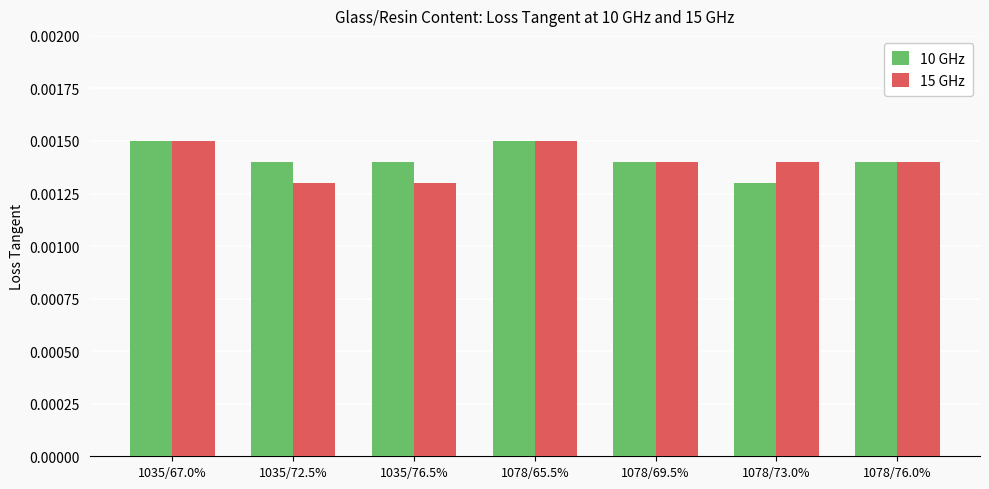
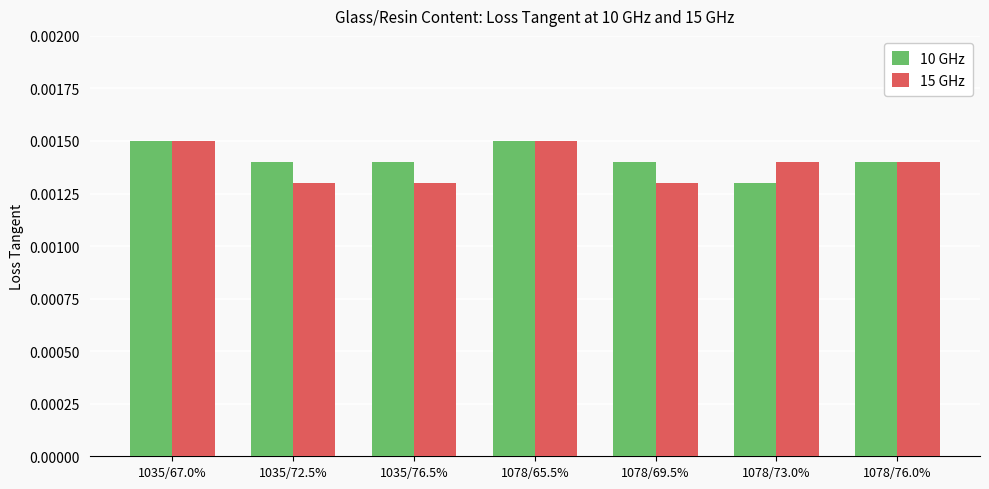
  {
    "10 GHz": {
      "1035/67.0%": 0.0015,
      "1035/72.5%": 0.0014,
      "1035/76.5%": 0.0014,
      "1078/65.5%": 0.0015,
      "1078/69.5%": 0.0014,
      "1078/73.0%": 0.0013,
      "1078/76.0%": 0.0014
    },
    "15 GHz": {
      "1035/67.0%": 0.0015,
      "1035/72.5%": 0.0013,
      "1035/76.5%": 0.0013,
      "1078/65.5%": 0.0015,
-     "1078/69.5%": 0.0014,
+     "1078/69.5%": 0.0013,
      "1078/73.0%": 0.0014,
      "1078/76.0%": 0.0014
    }
  }
